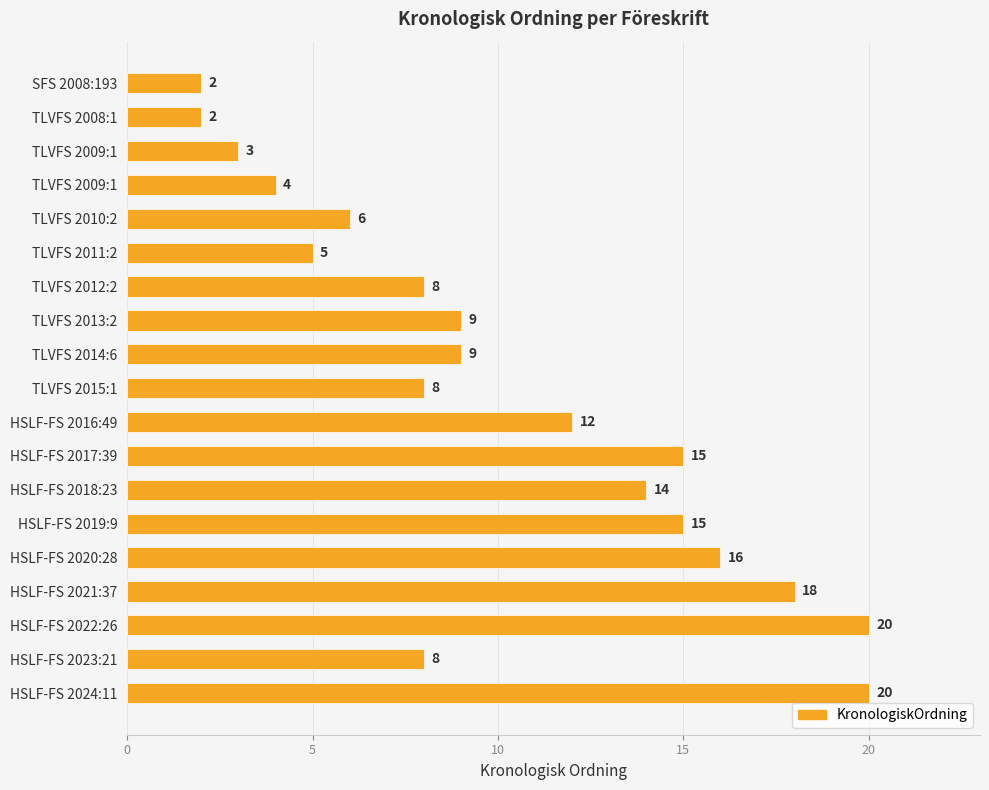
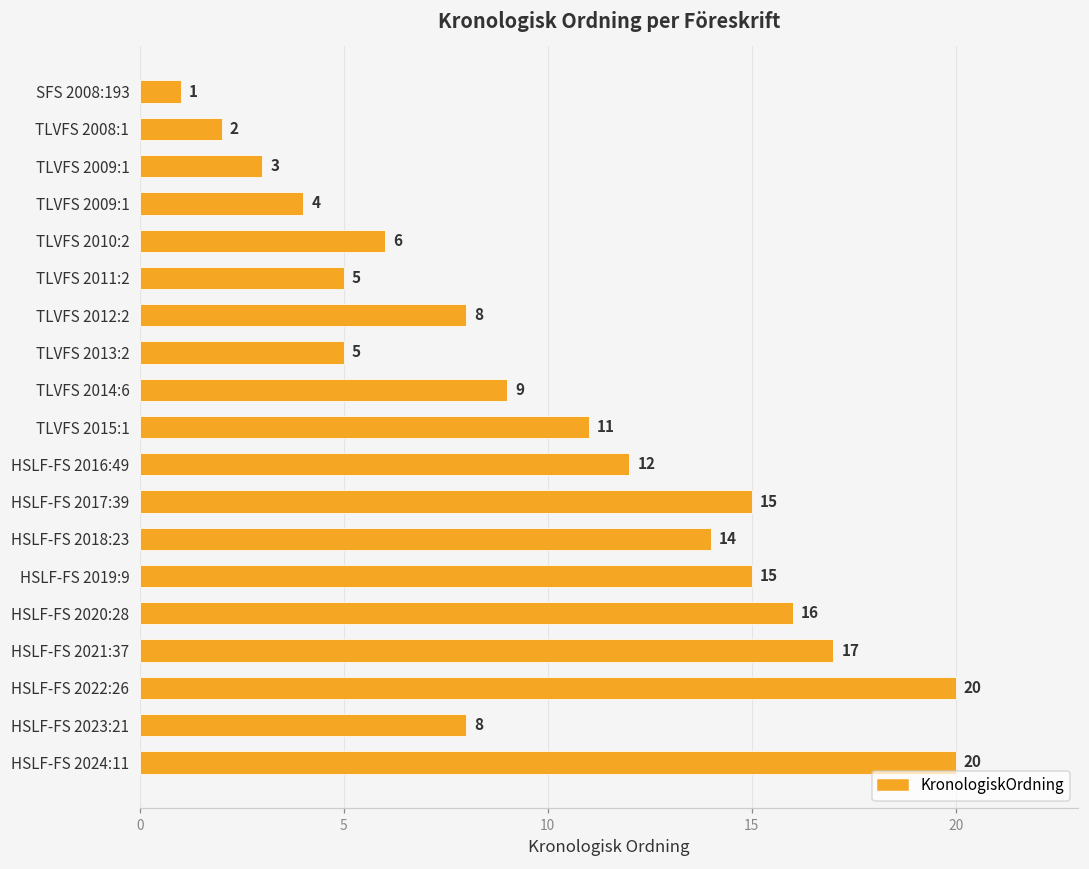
  {
-   "SFS 2008:193": 2,
+   "SFS 2008:193": 1,
    "TLVFS 2008:1": 2,
    "TLVFS 2010:2": 6,
    "TLVFS 2011:2": 5,
    "TLVFS 2012:2": 8,
-   "TLVFS 2013:2": 9,
+   "TLVFS 2013:2": 5,
    "TLVFS 2014:6": 9,
-   "TLVFS 2015:1": 8,
+   "TLVFS 2015:1": 11,
    "HSLF-FS 2016:49": 12,
    "HSLF-FS 2017:39": 15,
    "HSLF-FS 2018:23": 14,
    "HSLF-FS 2019:9": 15,
    "HSLF-FS 2020:28": 16,
-   "HSLF-FS 2021:37": 18,
+   "HSLF-FS 2021:37": 17,
    "HSLF-FS 2022:26": 20,
    "HSLF-FS 2023:21": 8,
    "HSLF-FS 2024:11": 20
  }
